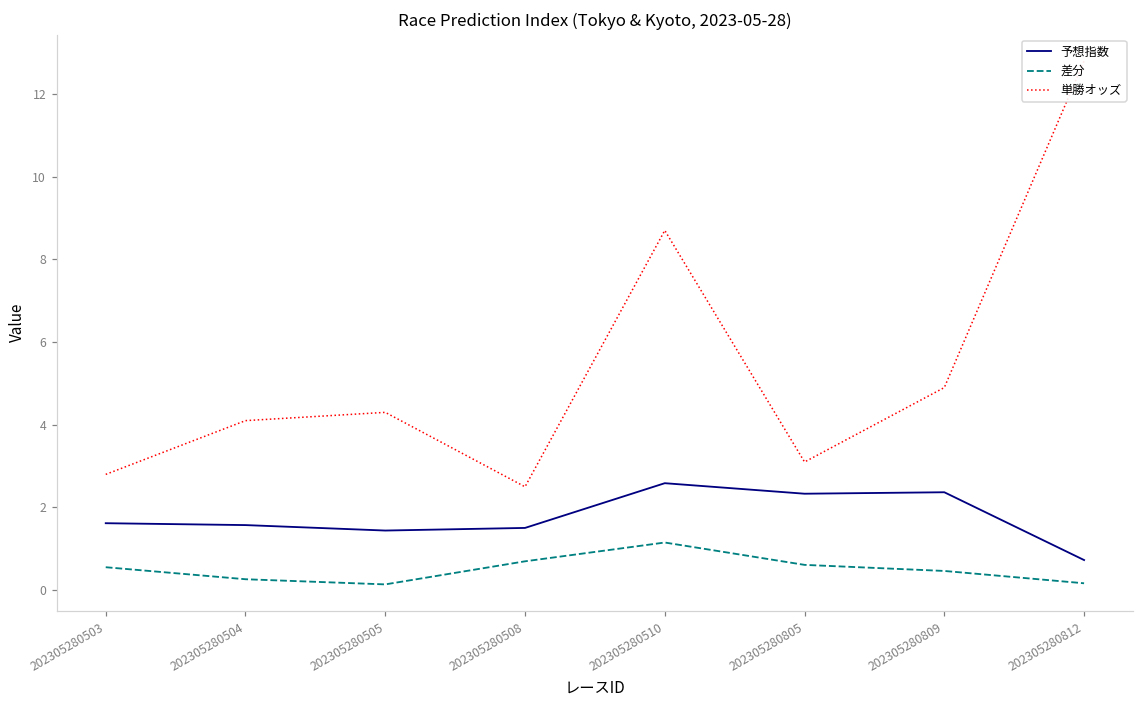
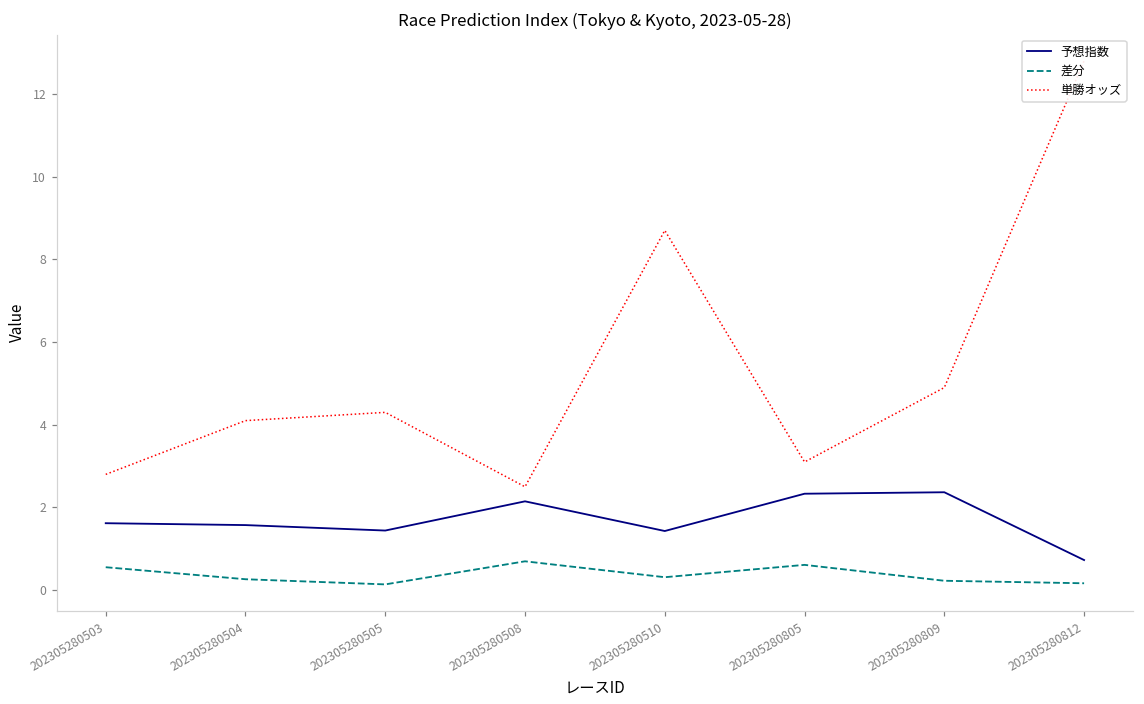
  {
    "予想指数": {
      "202305280503": 1.6,
      "202305280504": 1.6,
      "202305280505": 1.4,
-     "202305280508": 1.5,
-     "202305280510": 2.6,
+     "202305280508": 2.1,
+     "202305280510": 1.4,
      "202305280805": 2.3,
      "202305280809": 2.4,
      "202305280812": 0.7
    },
    "差分": {
      "202305280503": 0.6,
      "202305280504": 0.3,
      "202305280505": 0.1,
      "202305280508": 0.7,
-     "202305280510": 1.2,
+     "202305280510": 0.3,
      "202305280805": 0.6,
-     "202305280809": 0.5,
+     "202305280809": 0.2,
      "202305280812": 0.2
    },
    "単勝オッズ": {
      "202305280503": 2.8,
      "202305280504": 4.1,
      "202305280505": 4.3,
      "202305280508": 2.5,
      "202305280510": 8.7,
      "202305280805": 3.1,
      "202305280809": 4.9
    }
  }
